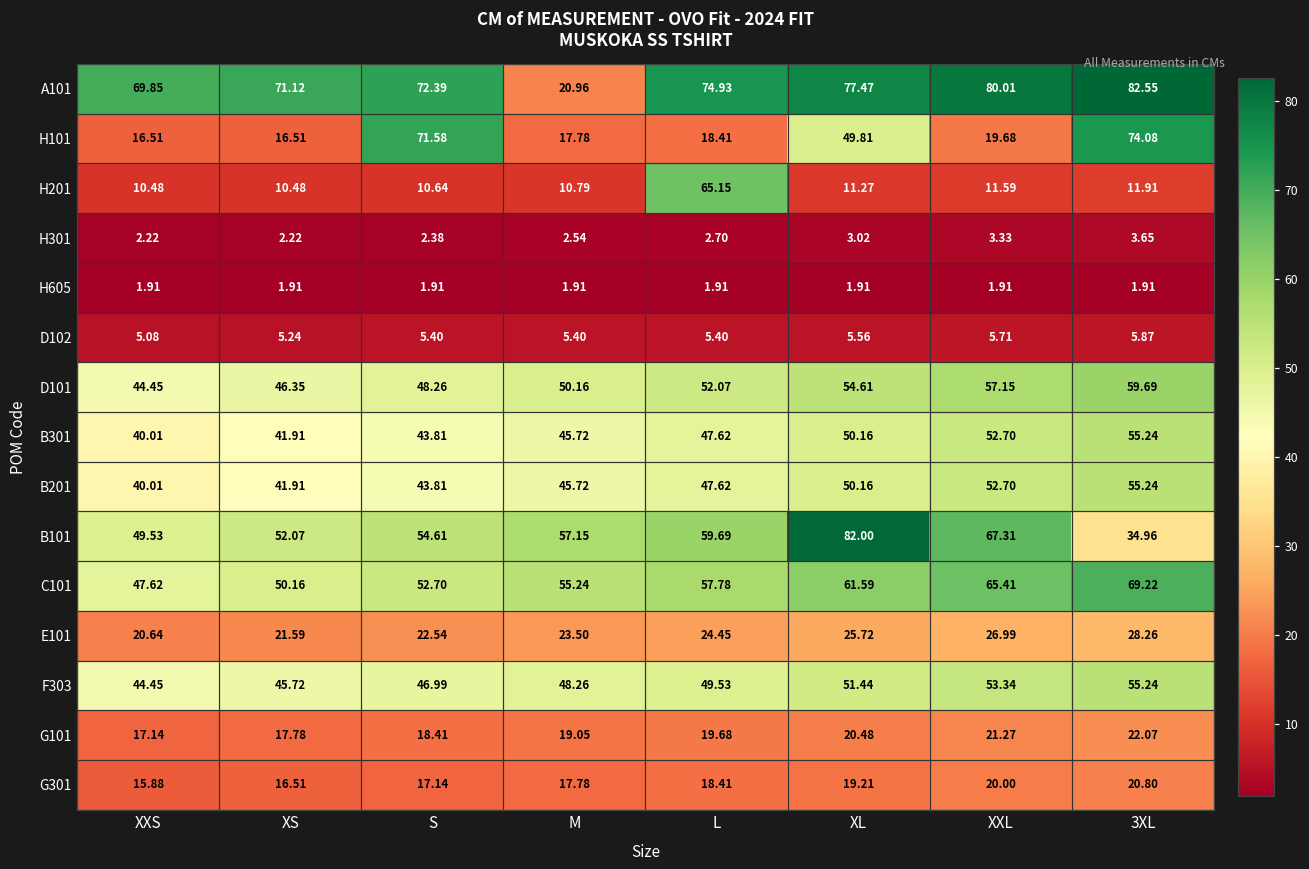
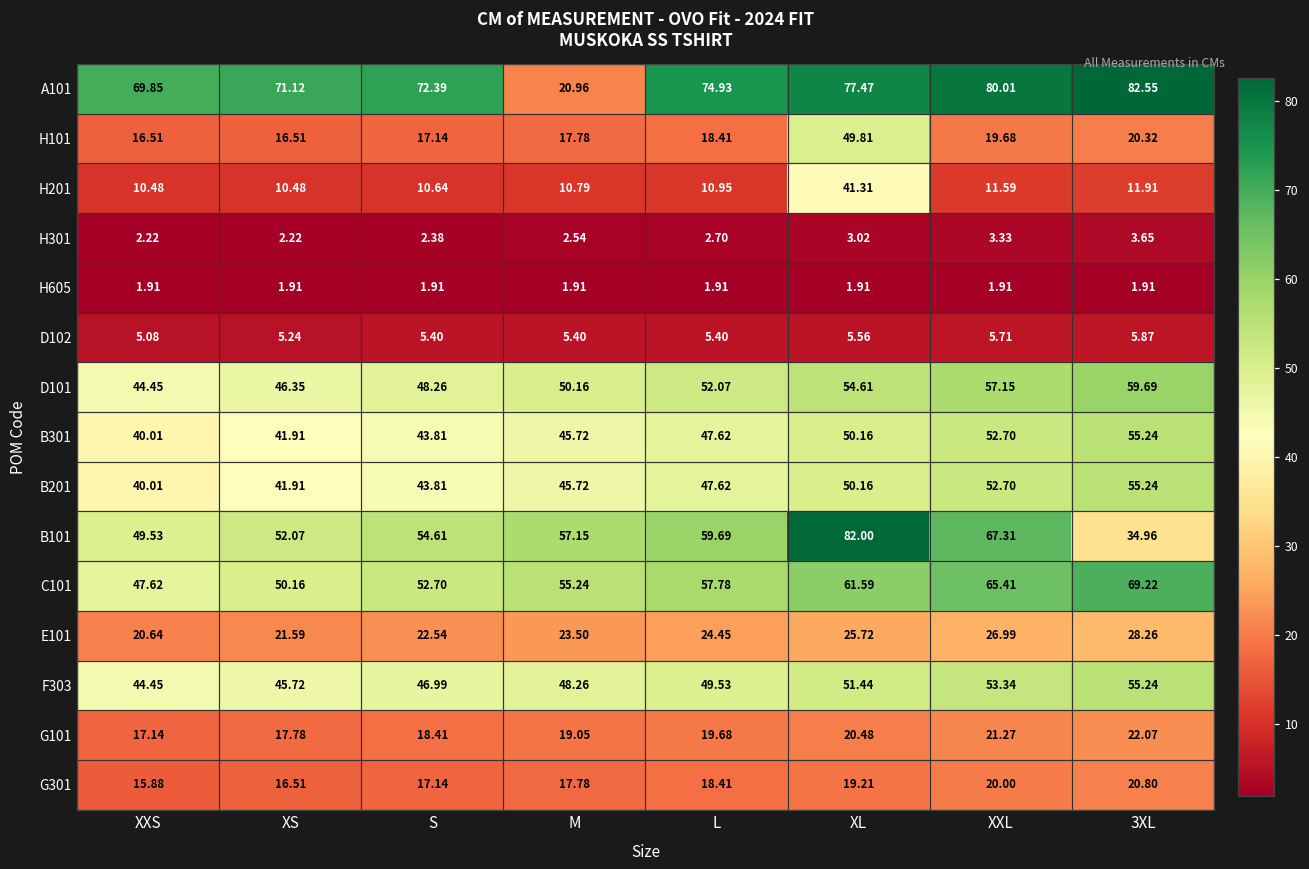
  {
    "A101": {
      "XXS": 69.85,
      "XS": 71.12,
      "S": 72.39,
      "M": 20.96,
      "L": 74.93,
      "XL": 77.47,
      "XXL": 80.01,
      "3XL": 82.55
    },
    "H101": {
      "XXS": 16.51,
      "XS": 16.51,
-     "S": 71.58,
+     "S": 17.14,
      "M": 17.78,
      "L": 18.41,
      "XL": 49.81,
      "XXL": 19.68,
-     "3XL": 74.08
+     "3XL": 20.32
    },
    "H201": {
      "XXS": 10.48,
      "XS": 10.48,
      "S": 10.64,
      "M": 10.79,
-     "L": 65.15,
-     "XL": 11.27,
+     "L": 10.95,
+     "XL": 41.31,
      "XXL": 11.59,
      "3XL": 11.91
    },
    "H301": {
      "XXS": 2.22,
      "XS": 2.22,
      "S": 2.38,
      "M": 2.54,
      "L": 2.70,
      "XL": 3.02,
      "XXL": 3.33,
      "3XL": 3.65
    },
    "H605": {
      "XXS": 1.91,
      "XS": 1.91,
      "S": 1.91,
      "M": 1.91,
      "L": 1.91,
      "XL": 1.91,
      "XXL": 1.91,
      "3XL": 1.91
    },
    "D102": {
      "XXS": 5.08,
      "XS": 5.24,
      "S": 5.40,
      "M": 5.40,
      "L": 5.40,
      "XL": 5.56,
      "XXL": 5.71,
      "3XL": 5.87
    },
    "D101": {
      "XXS": 44.45,
      "XS": 46.35,
      "S": 48.26,
      "M": 50.16,
      "L": 52.07,
      "XL": 54.61,
      "XXL": 57.15,
      "3XL": 59.69
    },
    "B301": {
      "XXS": 40.01,
      "XS": 41.91,
      "S": 43.81,
      "M": 45.72,
      "L": 47.62,
      "XL": 50.16,
      "XXL": 52.70,
      "3XL": 55.24
    },
    "B201": {
      "XXS": 40.01,
      "XS": 41.91,
      "S": 43.81,
      "M": 45.72,
      "L": 47.62,
      "XL": 50.16,
      "XXL": 52.70,
      "3XL": 55.24
    },
    "B101": {
      "XXS": 49.53,
      "XS": 52.07,
      "S": 54.61,
      "M": 57.15,
      "L": 59.69,
      "XL": 82.00,
      "XXL": 67.31,
      "3XL": 34.96
    },
    "C101": {
      "XXS": 47.62,
      "XS": 50.16,
      "S": 52.70,
      "M": 55.24,
      "L": 57.78,
      "XL": 61.59,
      "XXL": 65.41,
      "3XL": 69.22
    },
    "E101": {
      "XXS": 20.64,
      "XS": 21.59,
      "S": 22.54,
      "M": 23.50,
      "L": 24.45,
      "XL": 25.72,
      "XXL": 26.99,
      "3XL": 28.26
    },
    "F303": {
      "XXS": 44.45,
      "XS": 45.72,
      "S": 46.99,
      "M": 48.26,
      "L": 49.53,
      "XL": 51.44,
      "XXL": 53.34,
      "3XL": 55.24
    },
    "G101": {
      "XXS": 17.14,
      "XS": 17.78,
      "S": 18.41,
      "M": 19.05,
      "L": 19.68,
      "XL": 20.48,
      "XXL": 21.27,
      "3XL": 22.07
    },
    "G301": {
      "XXS": 15.88,
      "XS": 16.51,
      "S": 17.14,
      "M": 17.78,
      "L": 18.41,
      "XL": 19.21,
      "XXL": 20.00,
      "3XL": 20.80
    }
  }
